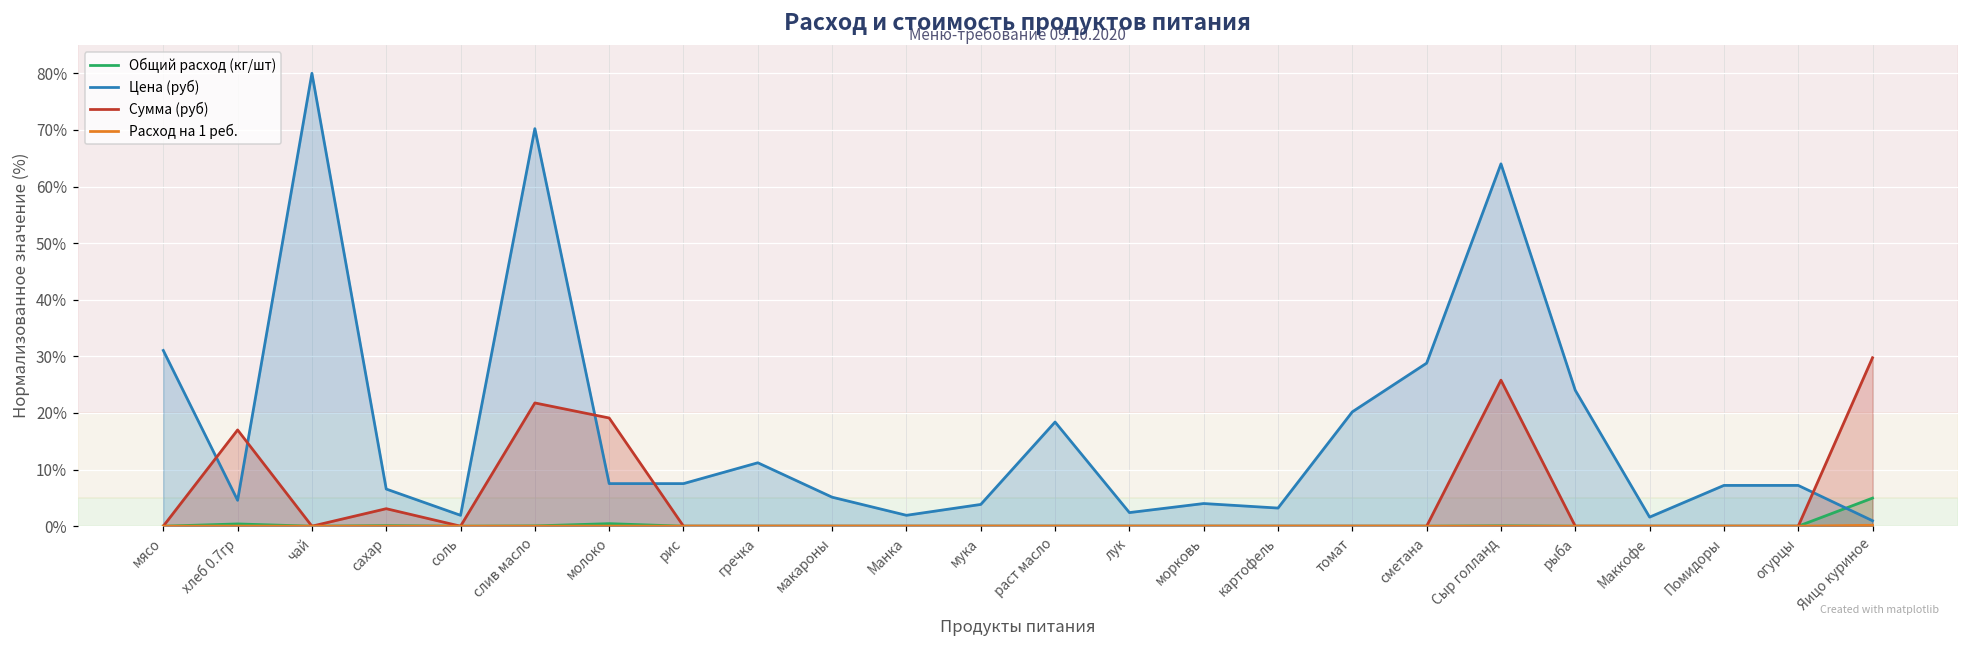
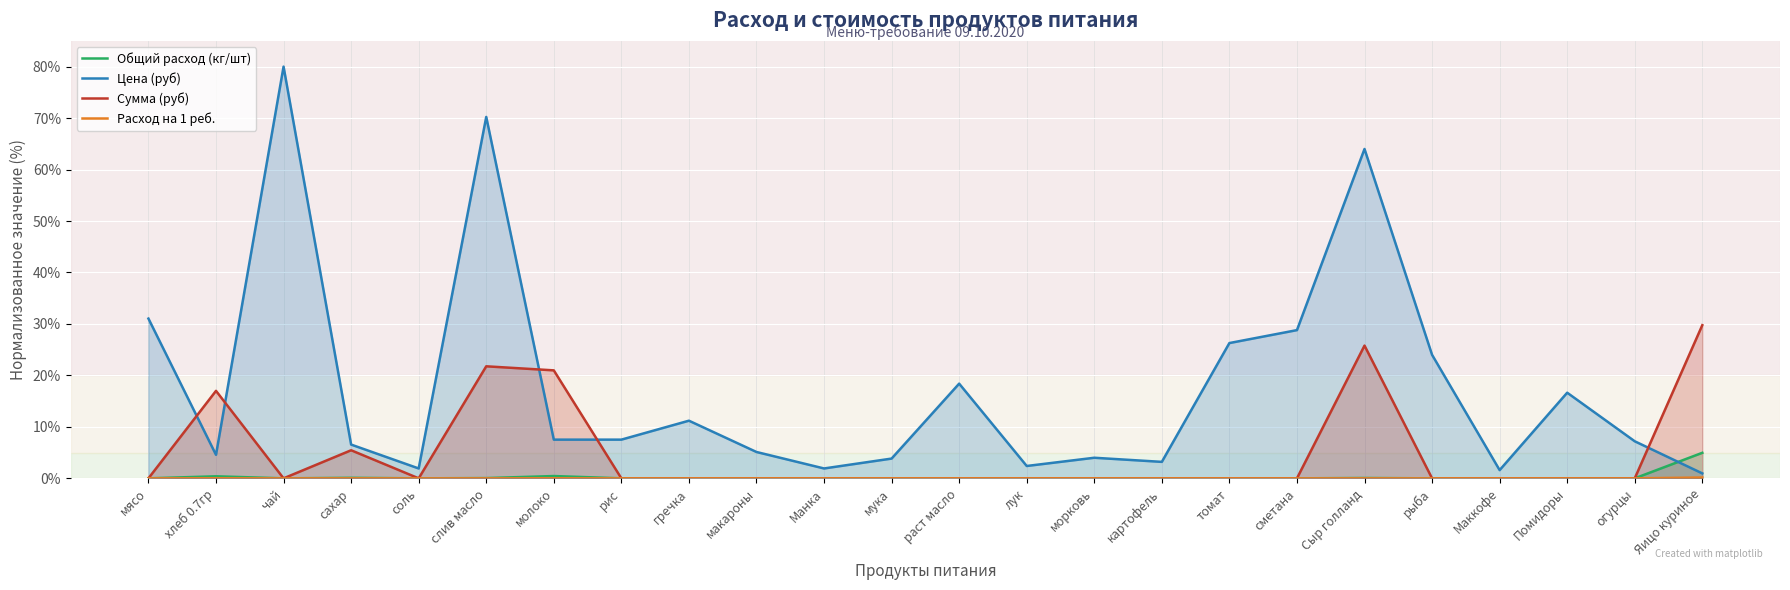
  {
    "Общий расход (кг/шт)": {
      "Яицо куриное": "5%"
    },
    "Цена (руб)": {
      "мясо": "31%",
      "хлеб 0.7гр": "5%",
      "чай": "80%",
      "сахар": "7%",
      "соль": "2%",
      "слив масло": "70%",
      "молоко": "8%",
      "рис": "8%",
      "гречка": "11%",
      "макароны": "5%",
      "Манка": "2%",
      "мука": "4%",
      "раст масло": "18%",
      "лук": "2%",
      "морковь": "4%",
      "картофель": "3%",
-     "томат": "20%",
+     "томат": "26%",
      "сметана": "29%",
      "Сыр голланд": "64%",
      "рыба": "24%",
      "Маккофе": "2%",
-     "Помидоры": "7%",
+     "Помидоры": "17%",
      "огурцы": "7%",
      "Яицо куриное": "1%"
    },
    "Сумма (руб)": {
      "хлеб 0.7гр": "17%",
-     "сахар": "3%",
+     "сахар": "5%",
      "слив масло": "22%",
-     "молоко": "19%",
+     "молоко": "21%",
      "Сыр голланд": "26%",
      "Яицо куриное": "30%"
    },
    "Расход на 1 реб.": {
      "Яицо куриное": "0%"
    }
  }
